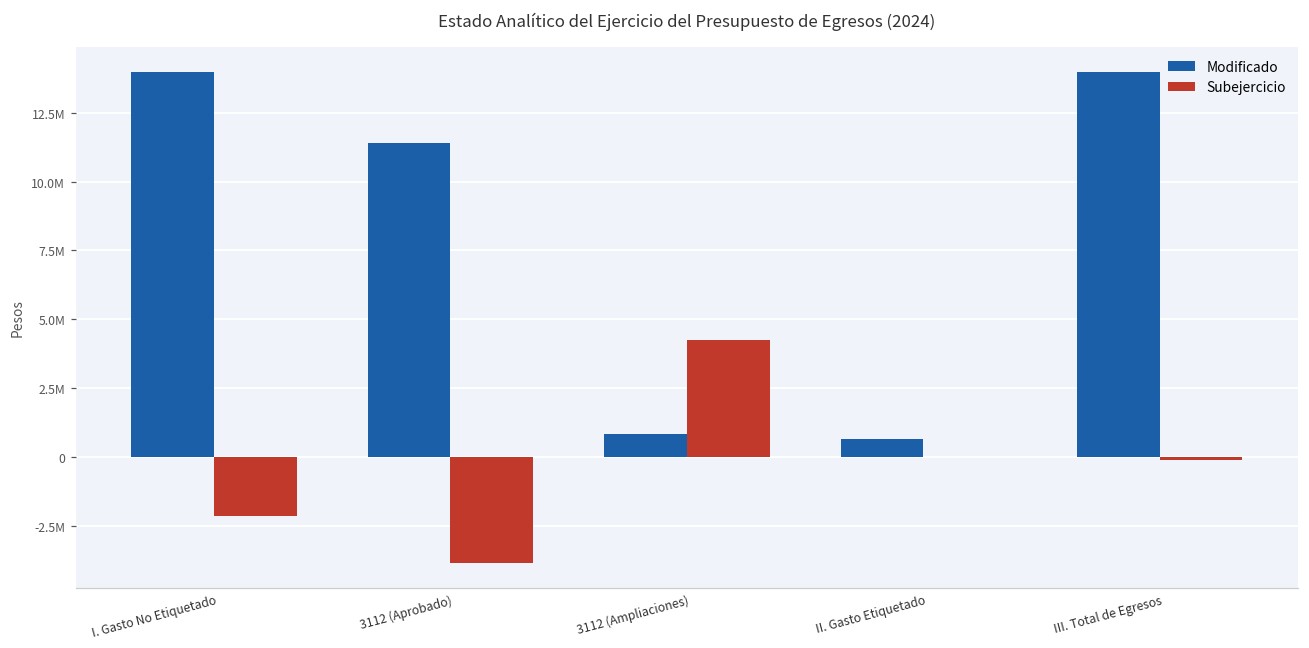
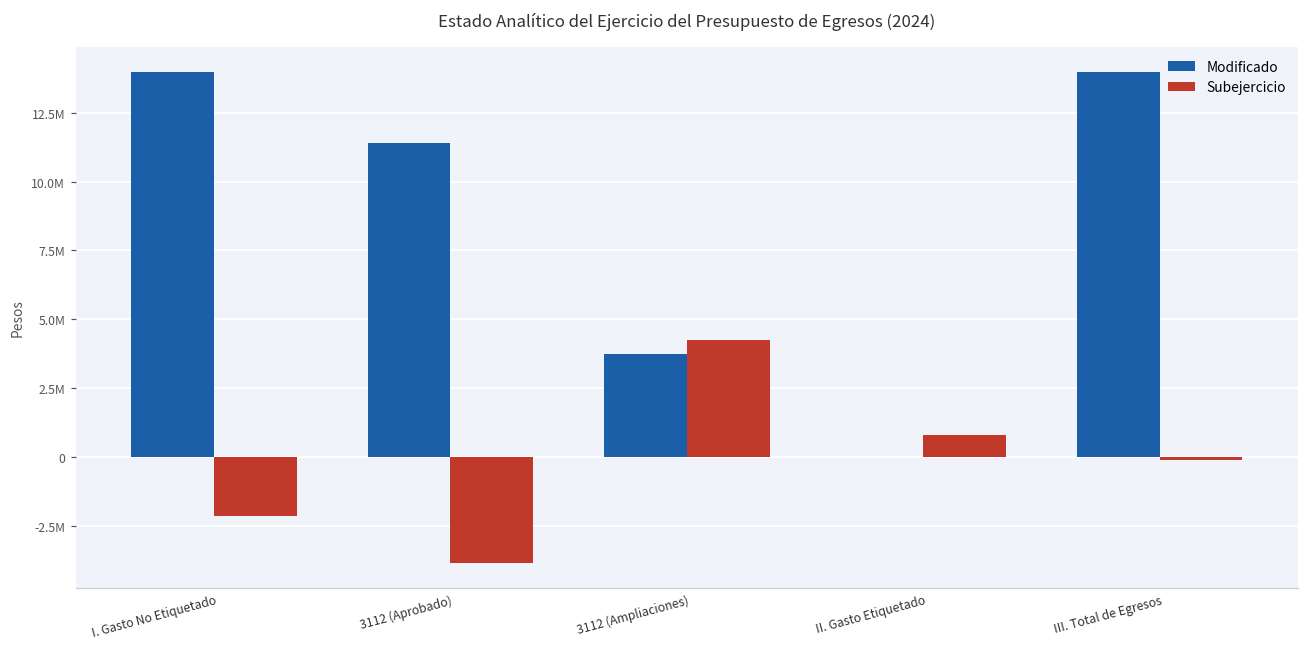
  {
    "Modificado": {
      "I. Gasto No Etiquetado": 14000000,
      "3112 (Aprobado)": 11400000,
-     "3112 (Ampliaciones)": 900000,
-     "II. Gasto Etiquetado": 700000,
+     "3112 (Ampliaciones)": 3800000,
+     "II. Gasto Etiquetado": 0,
      "III. Total de Egresos": 14000000
    },
    "Subejercicio": {
      "I. Gasto No Etiquetado": -2100000,
      "3112 (Aprobado)": -3800000,
      "3112 (Ampliaciones)": 4300000,
-     "II. Gasto Etiquetado": 0
+     "II. Gasto Etiquetado": 800000
    }
  }
